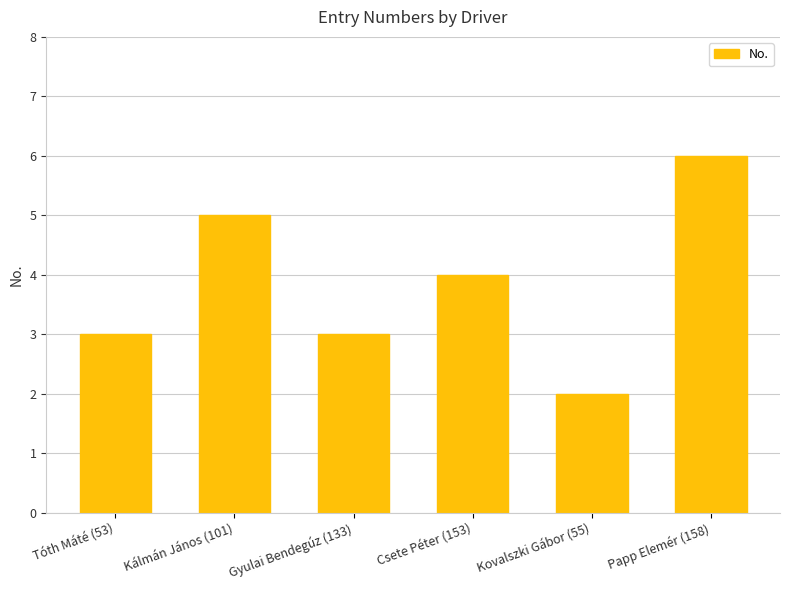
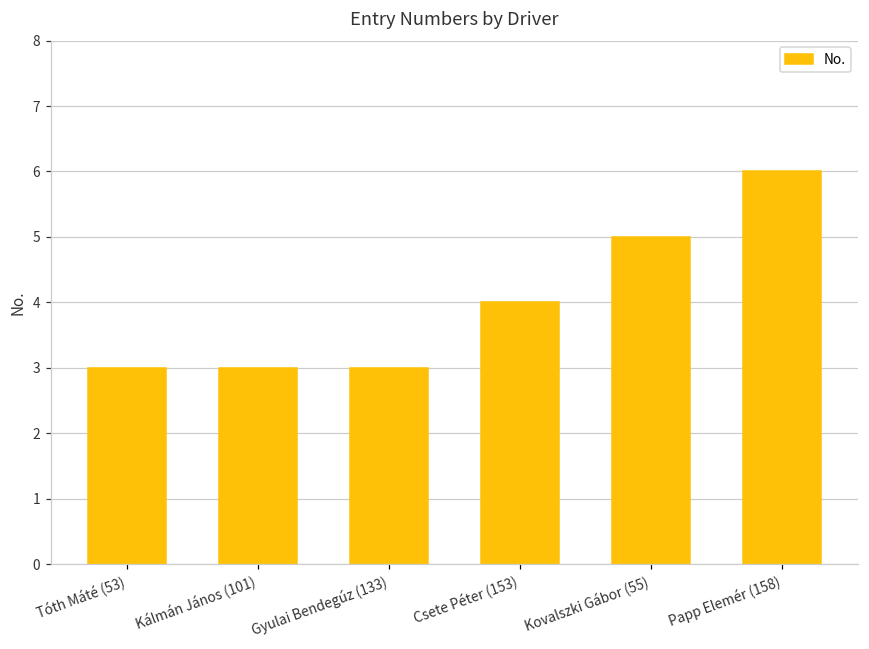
  {
    "Tóth Máté (53)": 3,
-   "Kálmán János (101)": 5,
+   "Kálmán János (101)": 3,
    "Gyulai Bendegúz (133)": 3,
    "Csete Péter (153)": 4,
-   "Kovalszki Gábor (55)": 2,
+   "Kovalszki Gábor (55)": 5,
    "Papp Elemér (158)": 6
  }
